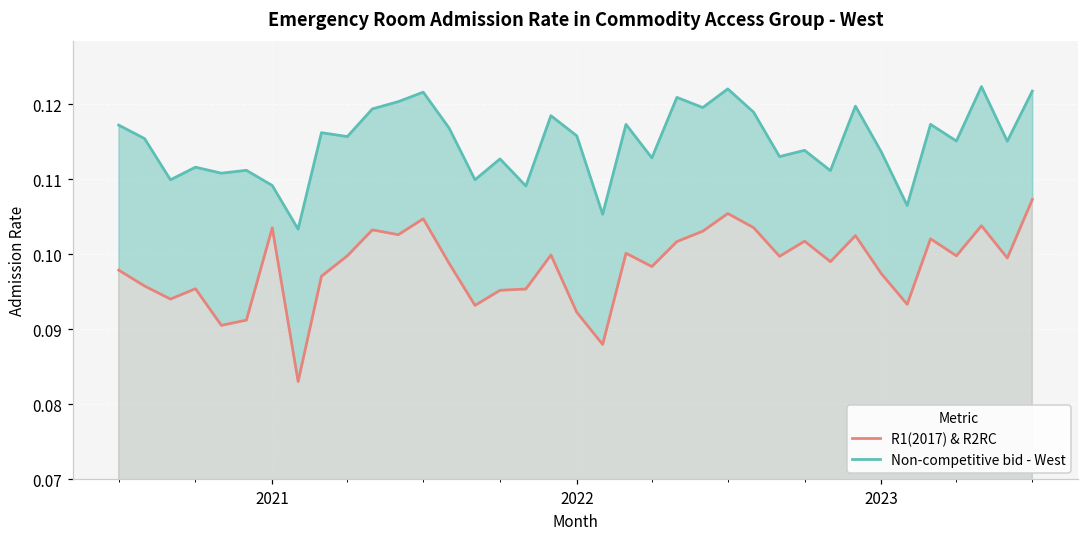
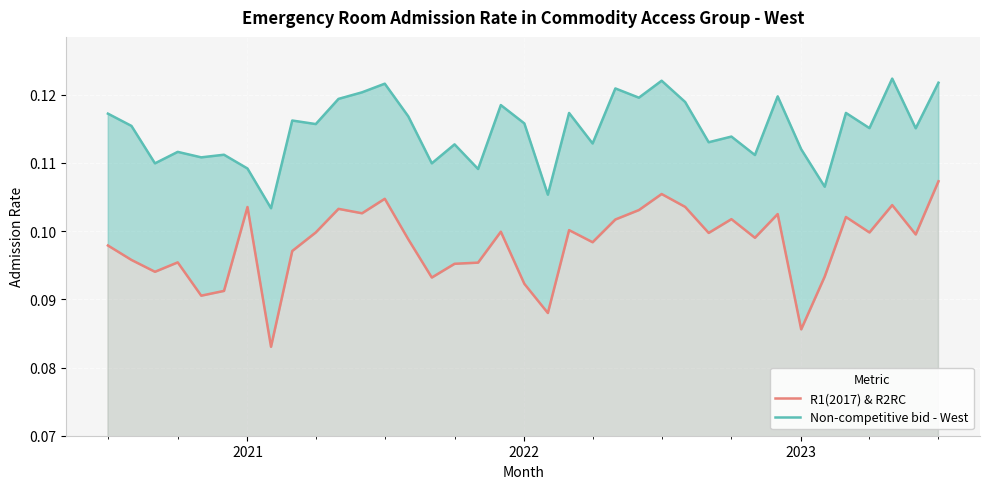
  {
    "R1(2017) & R2RC": {
      "2021": 0.104,
      "2022": 0.092,
-     "2023": 0.097
+     "2023": 0.086
    },
    "Non-competitive bid - West": {
      "2021": 0.109,
      "2022": 0.116,
-     "2023": 0.114
+     "2023": 0.112
    }
  }
